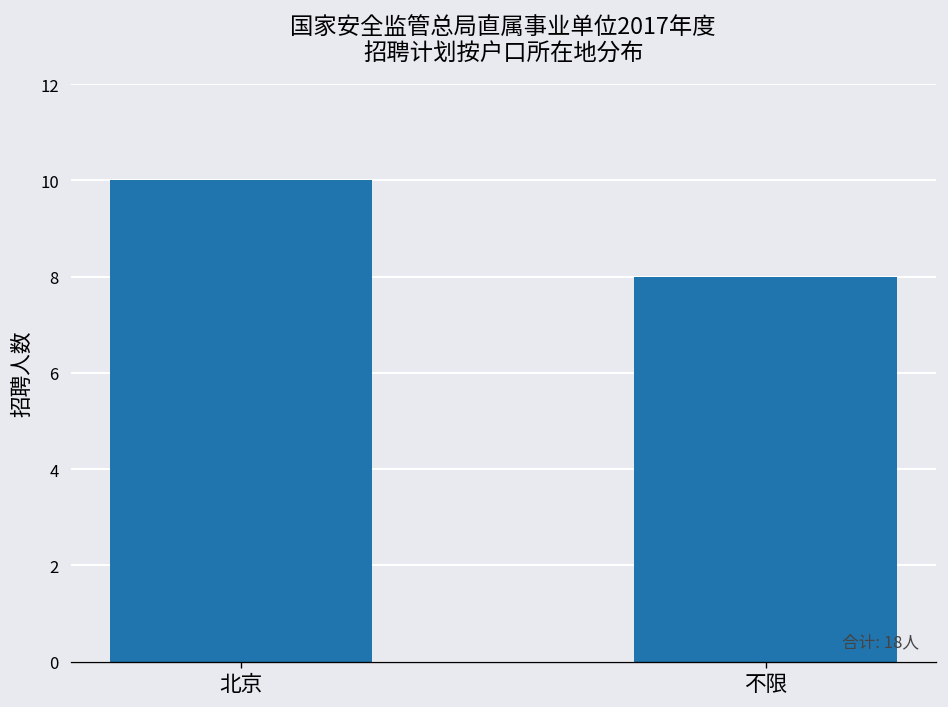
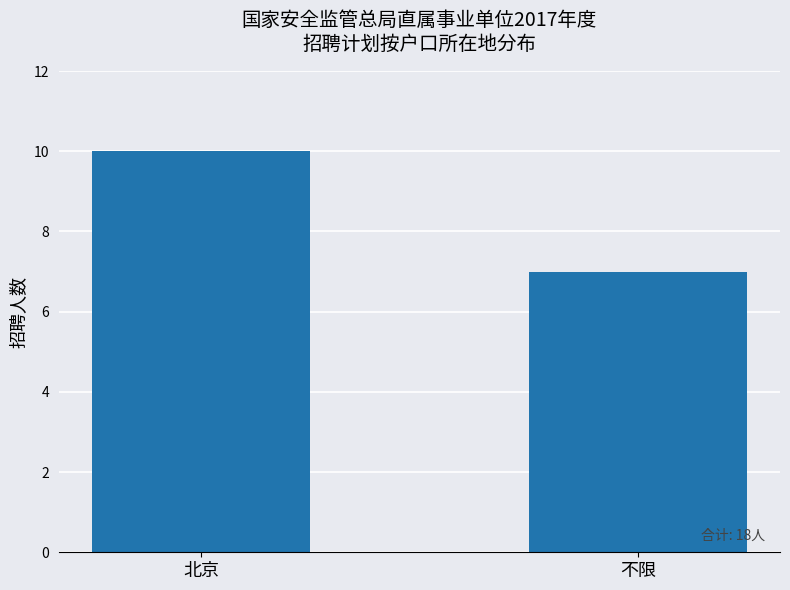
  {
    "北京": 10,
-   "不限": 8
+   "不限": 7
  }
